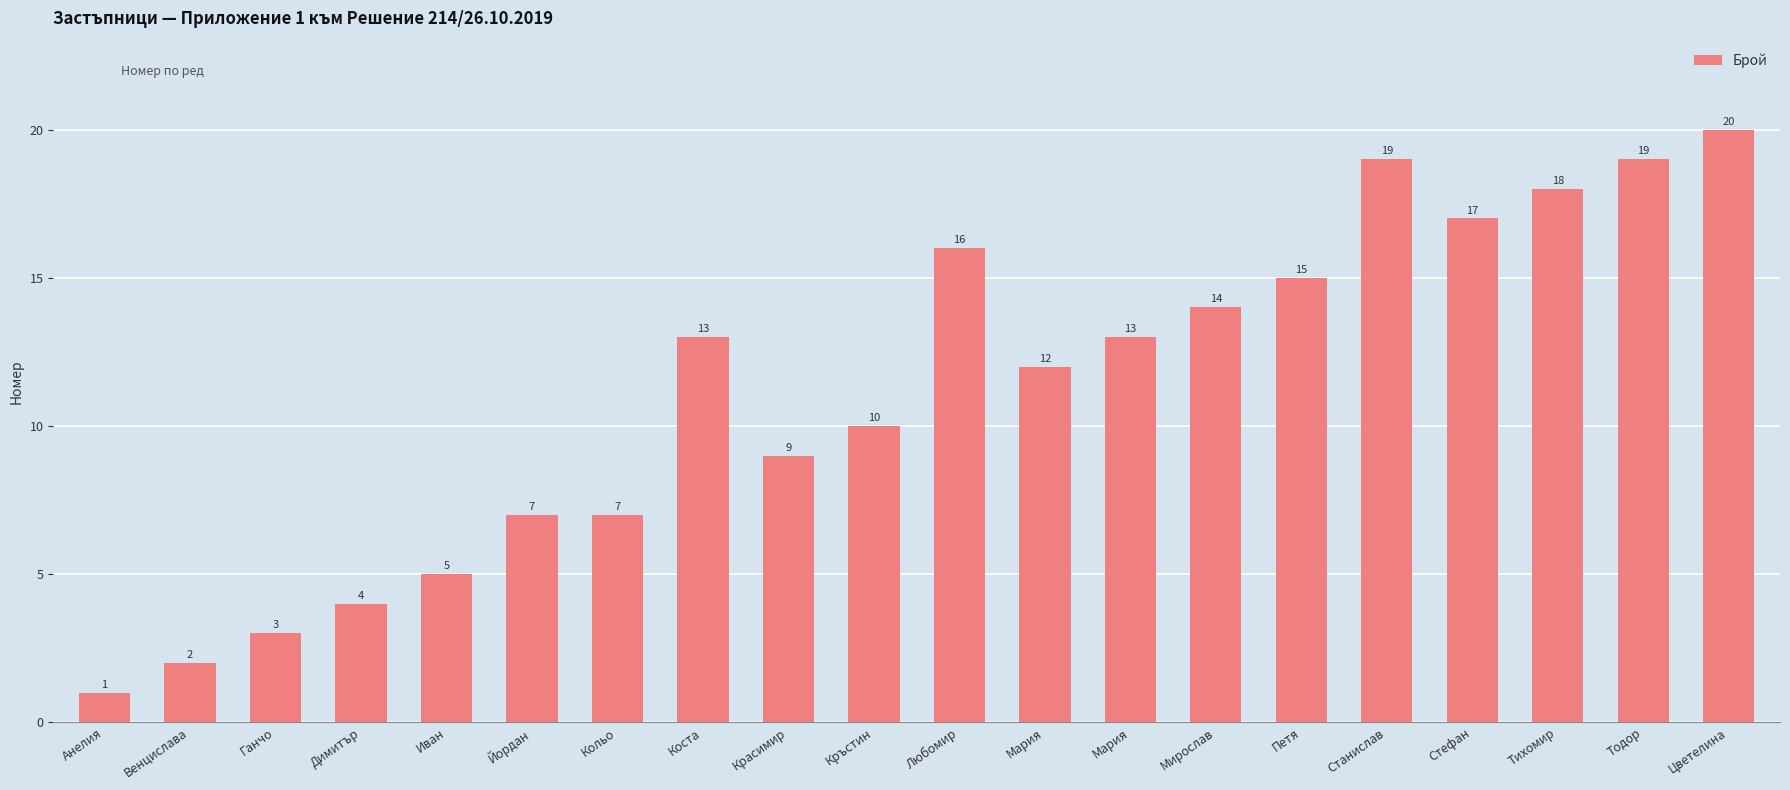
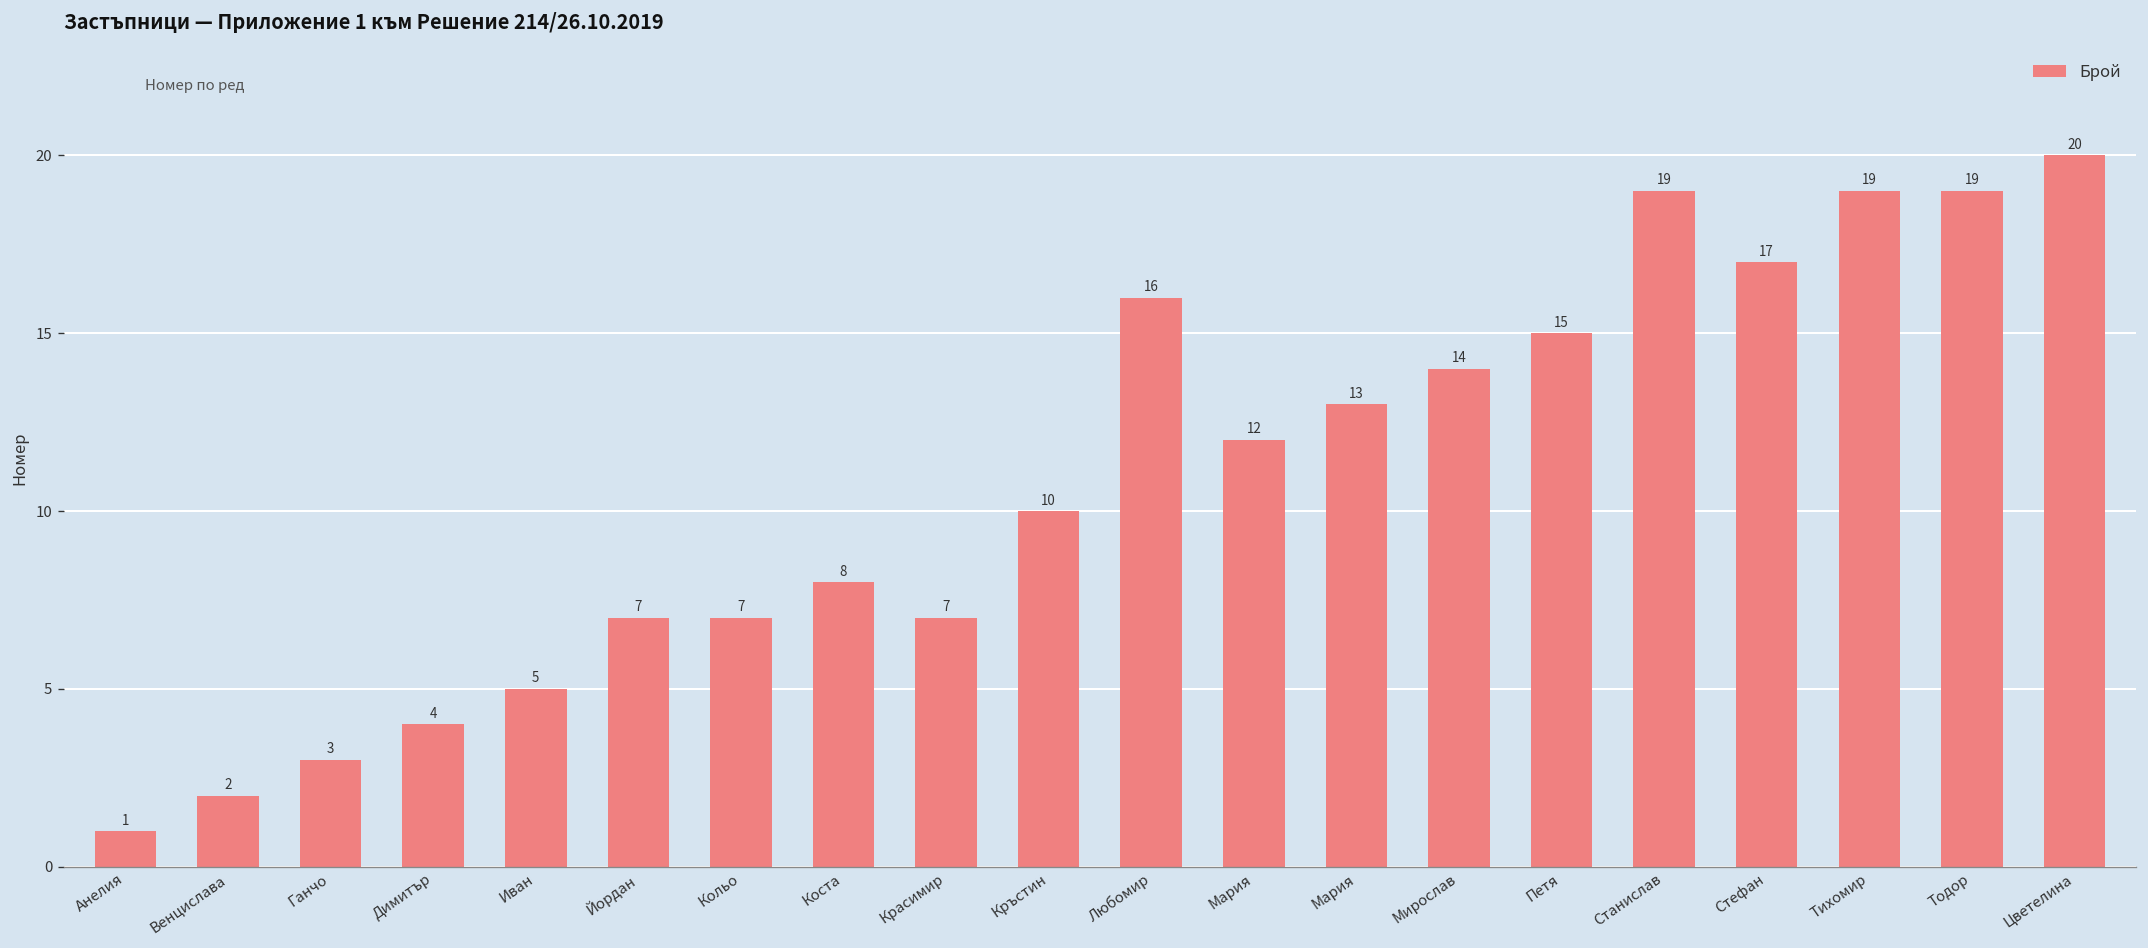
  {
    "Анелия": 1,
    "Венцислава": 2,
    "Ганчо": 3,
    "Димитър": 4,
    "Иван": 5,
    "Йордан": 7,
    "Кольо": 7,
-   "Коста": 13,
-   "Красимир": 9,
+   "Коста": 8,
+   "Красимир": 7,
    "Кръстин": 10,
    "Любомир": 16,
    "Мирослав": 14,
    "Петя": 15,
    "Станислав": 19,
    "Стефан": 17,
-   "Тихомир": 18,
+   "Тихомир": 19,
    "Тодор": 19,
    "Цветелина": 20
  }
